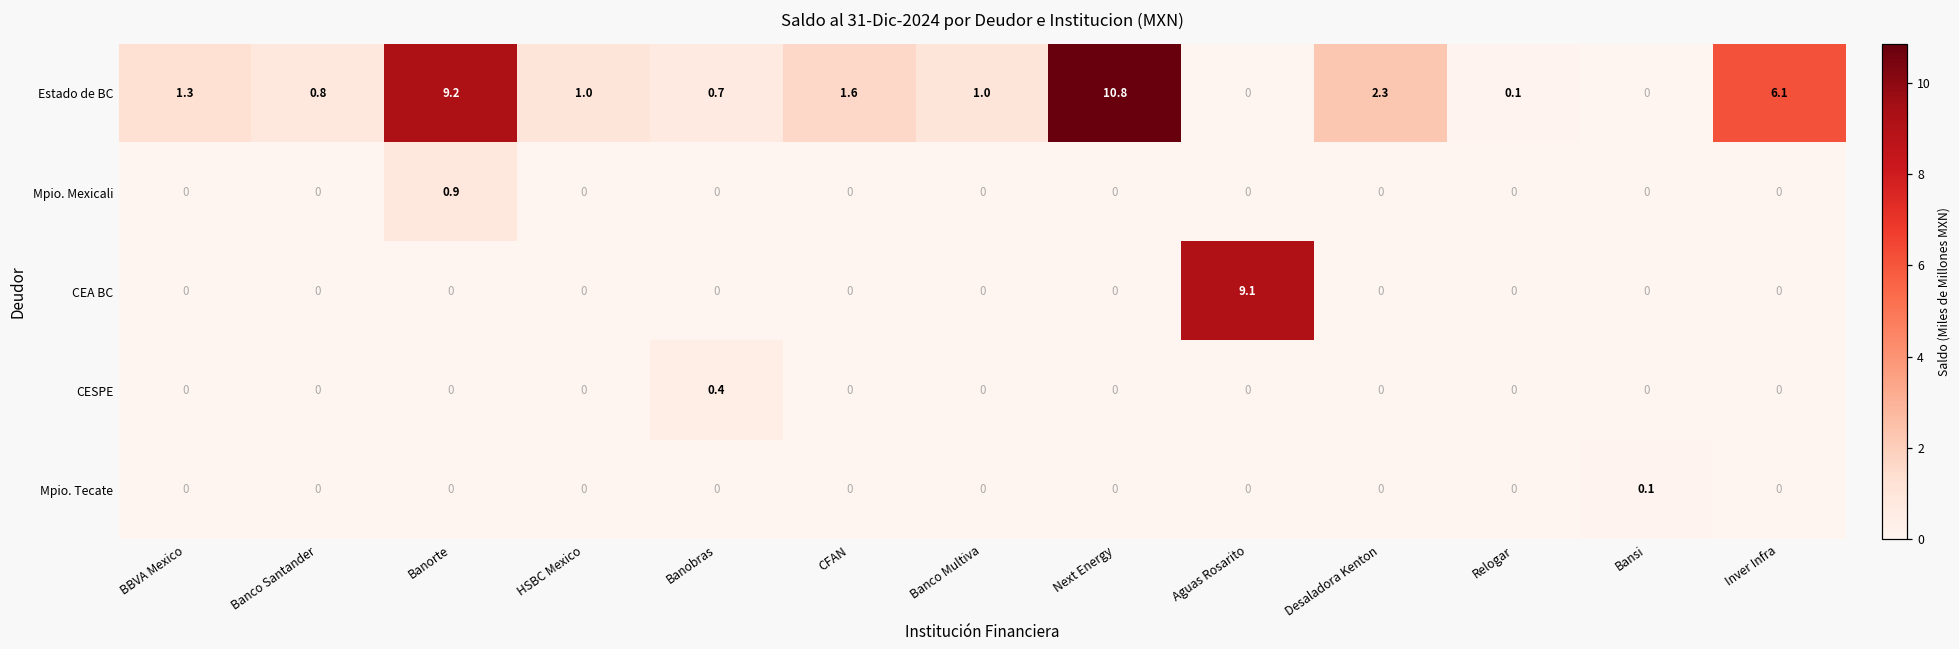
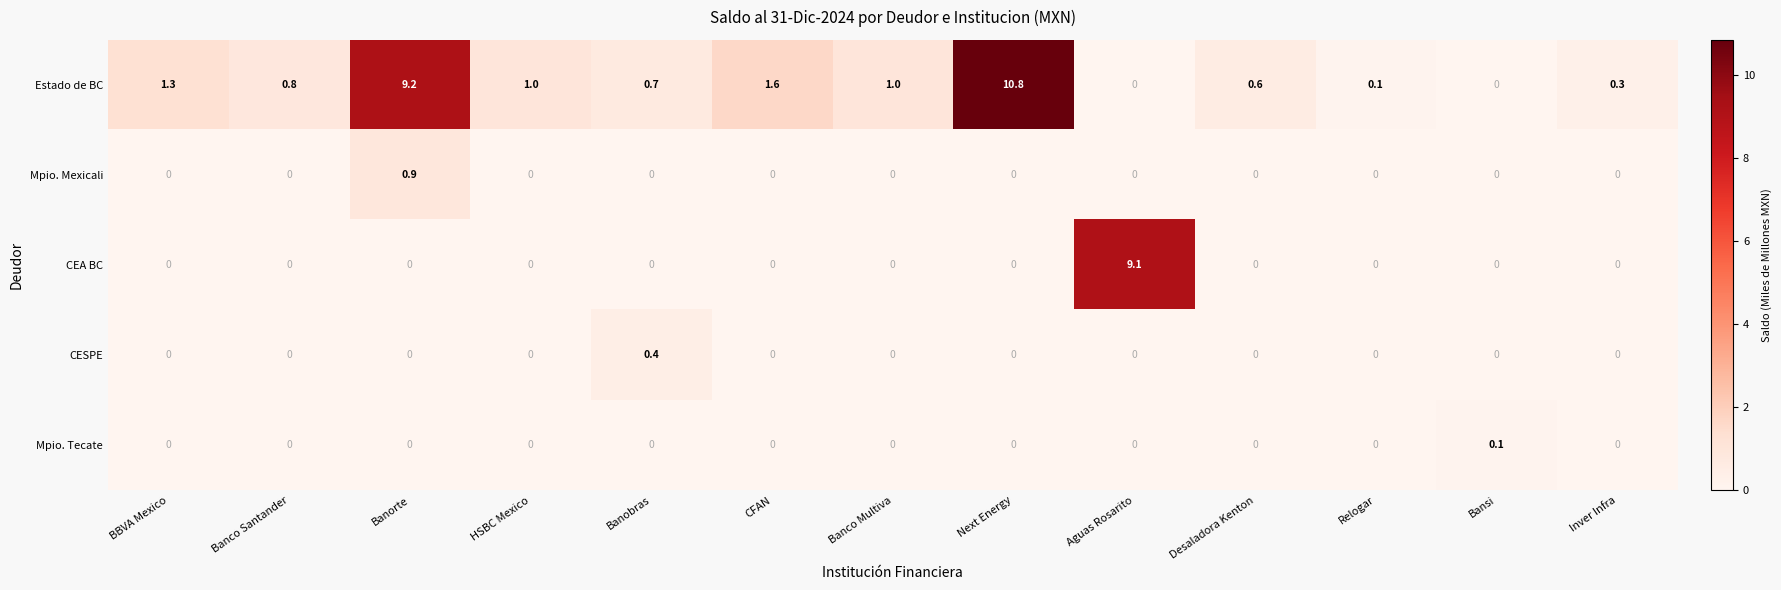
  {
    "Estado de BC": {
      "BBVA Mexico": 1.3,
      "Banco Santander": 0.8,
      "Banorte": 9.2,
      "HSBC Mexico": 1.0,
      "Banobras": 0.7,
      "CFAN": 1.6,
      "Banco Multiva": 1.0,
      "Next Energy": 10.8,
      "Aguas Rosarito": 0,
-     "Desaladora Kenton": 2.3,
+     "Desaladora Kenton": 0.6,
      "Relogar": 0.1,
      "Bansi": 0,
-     "Inver Infra": 6.1
+     "Inver Infra": 0.3
    },
    "Mpio. Mexicali": {
      "BBVA Mexico": 0,
      "Banco Santander": 0,
      "Banorte": 0.9,
      "HSBC Mexico": 0,
      "Banobras": 0,
      "CFAN": 0,
      "Banco Multiva": 0,
      "Next Energy": 0,
      "Aguas Rosarito": 0,
      "Desaladora Kenton": 0,
      "Relogar": 0,
      "Bansi": 0,
      "Inver Infra": 0
    },
    "CEA BC": {
      "BBVA Mexico": 0,
      "Banco Santander": 0,
      "Banorte": 0,
      "HSBC Mexico": 0,
      "Banobras": 0,
      "CFAN": 0,
      "Banco Multiva": 0,
      "Next Energy": 0,
      "Aguas Rosarito": 9.1,
      "Desaladora Kenton": 0,
      "Relogar": 0,
      "Bansi": 0,
      "Inver Infra": 0
    },
    "CESPE": {
      "BBVA Mexico": 0,
      "Banco Santander": 0,
      "Banorte": 0,
      "HSBC Mexico": 0,
      "Banobras": 0.4,
      "CFAN": 0,
      "Banco Multiva": 0,
      "Next Energy": 0,
      "Aguas Rosarito": 0,
      "Desaladora Kenton": 0,
      "Relogar": 0,
      "Bansi": 0,
      "Inver Infra": 0
    },
    "Mpio. Tecate": {
      "BBVA Mexico": 0,
      "Banco Santander": 0,
      "Banorte": 0,
      "HSBC Mexico": 0,
      "Banobras": 0,
      "CFAN": 0,
      "Banco Multiva": 0,
      "Next Energy": 0,
      "Aguas Rosarito": 0,
      "Desaladora Kenton": 0,
      "Relogar": 0,
      "Bansi": 0.1,
      "Inver Infra": 0
    }
  }
